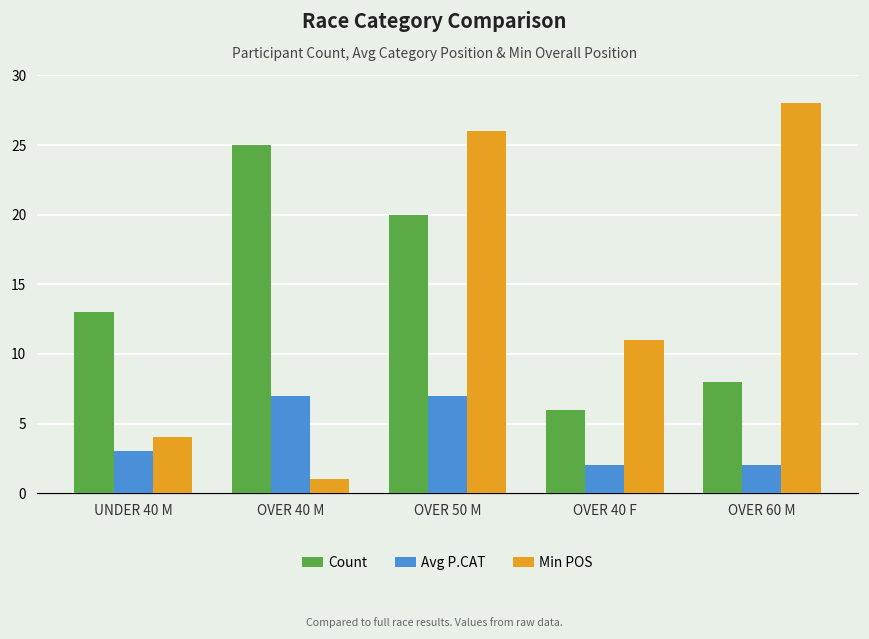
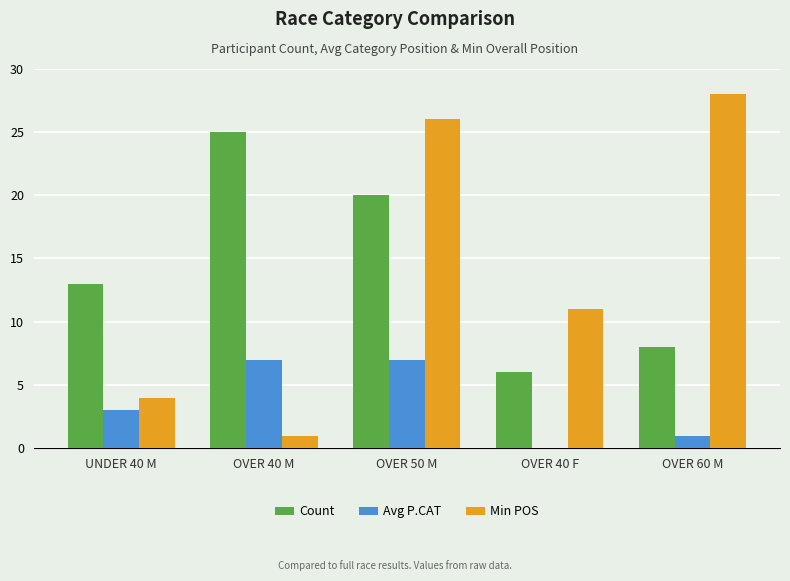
  {
    "Count": {
      "UNDER 40 M": 13,
      "OVER 40 M": 25,
      "OVER 50 M": 20,
      "OVER 40 F": 6,
      "OVER 60 M": 8
    },
    "Avg P.CAT": {
      "UNDER 40 M": 3,
      "OVER 40 M": 7,
      "OVER 50 M": 7,
-     "OVER 40 F": 2,
-     "OVER 60 M": 2
+     "OVER 40 F": 0,
+     "OVER 60 M": 1
    },
    "Min POS": {
      "UNDER 40 M": 4,
      "OVER 40 M": 1,
      "OVER 50 M": 26,
      "OVER 40 F": 11,
      "OVER 60 M": 28
    }
  }
